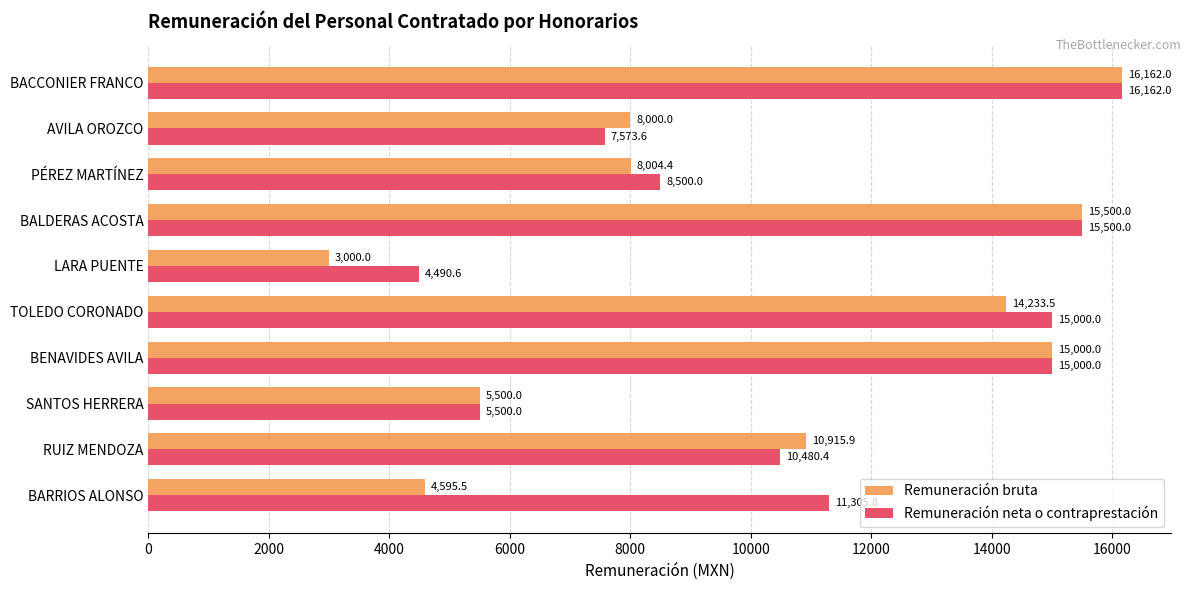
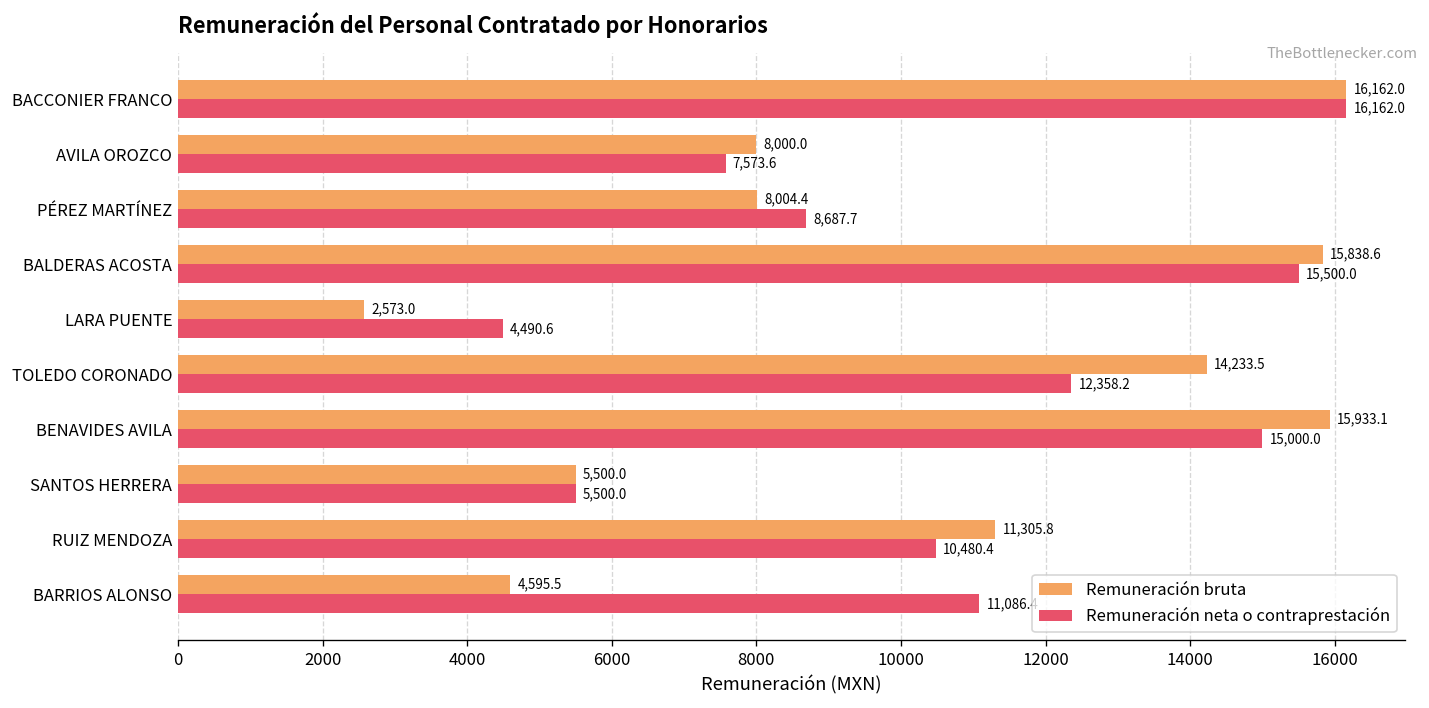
  {
    "Remuneración bruta": {
      "BACCONIER FRANCO": "16,162.0",
      "AVILA OROZCO": "8,000.0",
      "PÉREZ MARTÍNEZ": "8,004.4",
-     "BALDERAS ACOSTA": "15,500.0",
-     "LARA PUENTE": "3,000.0",
+     "BALDERAS ACOSTA": "15,838.6",
+     "LARA PUENTE": "2,573.0",
      "TOLEDO CORONADO": "14,233.5",
-     "BENAVIDES AVILA": "15,000.0",
+     "BENAVIDES AVILA": "15,933.1",
      "SANTOS HERRERA": "5,500.0",
-     "RUIZ MENDOZA": "10,915.9",
+     "RUIZ MENDOZA": "11,305.8",
      "BARRIOS ALONSO": "4,595.5"
    },
    "Remuneración neta o contraprestación": {
      "BACCONIER FRANCO": "16,162.0",
      "AVILA OROZCO": "7,573.6",
-     "PÉREZ MARTÍNEZ": "8,500.0",
+     "PÉREZ MARTÍNEZ": "8,687.7",
      "BALDERAS ACOSTA": "15,500.0",
      "LARA PUENTE": "4,490.6",
-     "TOLEDO CORONADO": "15,000.0",
+     "TOLEDO CORONADO": "12,358.2",
      "BENAVIDES AVILA": "15,000.0",
      "SANTOS HERRERA": "5,500.0",
      "RUIZ MENDOZA": "10,480.4",
-     "BARRIOS ALONSO": "11300"
+     "BARRIOS ALONSO": "11100"
    }
  }
